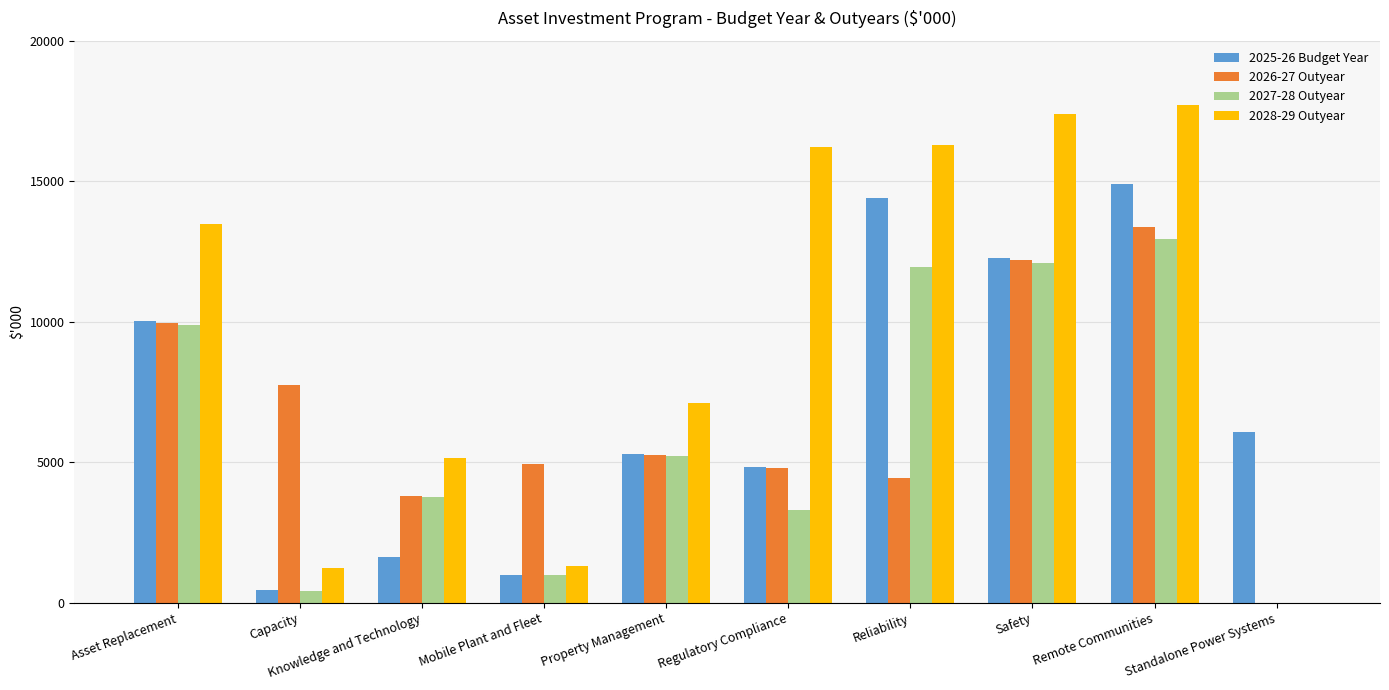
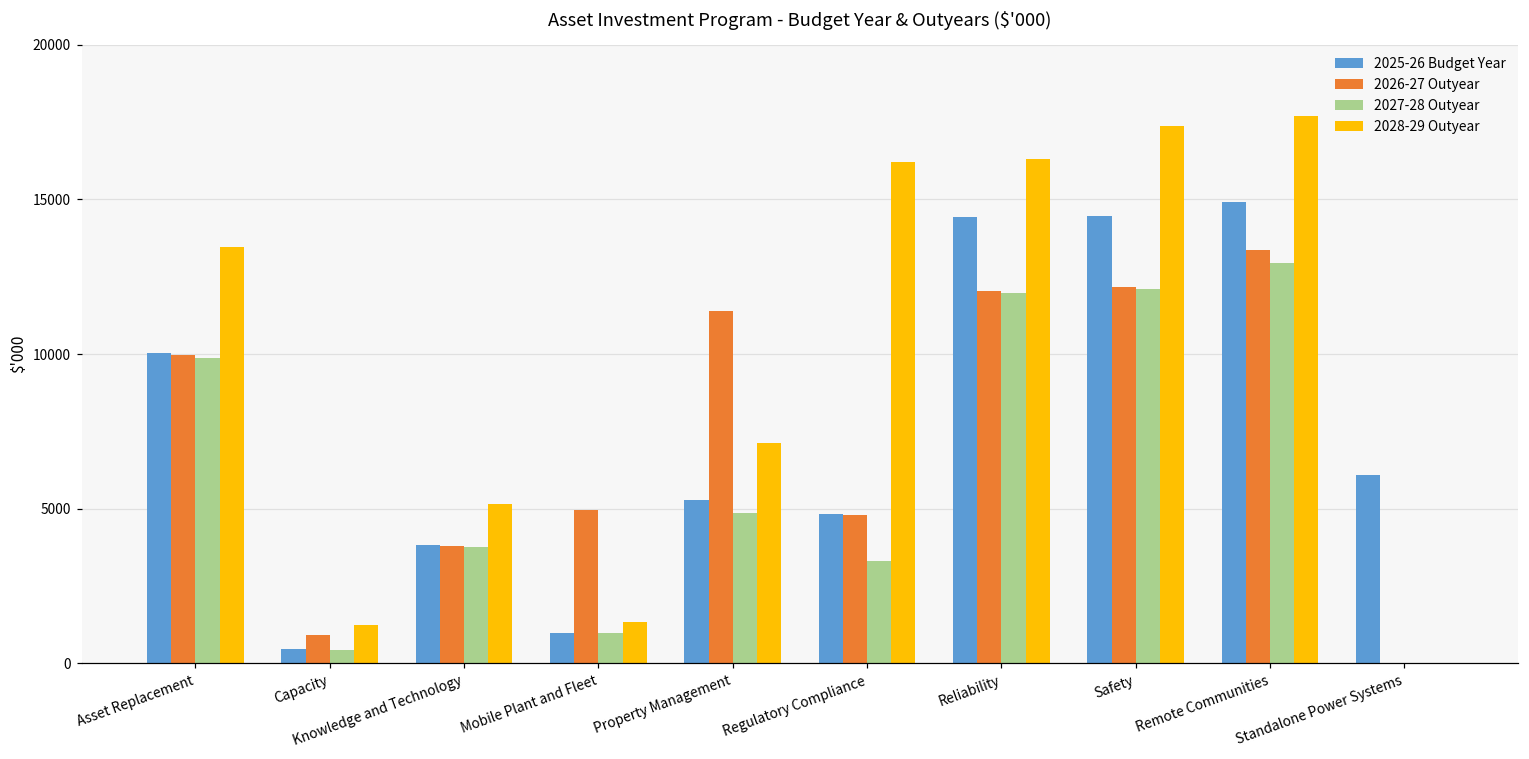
  {
    "2025-26 Budget Year": {
      "Asset Replacement": 10000,
      "Capacity": 400,
-     "Knowledge and Technology": 1600,
+     "Knowledge and Technology": 3800,
      "Mobile Plant and Fleet": 1000,
      "Property Management": 5300,
      "Regulatory Compliance": 4800,
      "Reliability": 14400,
-     "Safety": 12300,
+     "Safety": 14500,
      "Remote Communities": 14900,
      "Standalone Power Systems": 6100
    },
    "2026-27 Outyear": {
      "Asset Replacement": 10000,
-     "Capacity": 7800,
+     "Capacity": 900,
      "Knowledge and Technology": 3800,
      "Mobile Plant and Fleet": 4900,
-     "Property Management": 5300,
+     "Property Management": 11400,
      "Regulatory Compliance": 4800,
-     "Reliability": 4400,
+     "Reliability": 12100,
      "Safety": 12200,
      "Remote Communities": 13400,
      "Standalone Power Systems": 0
    },
    "2027-28 Outyear": {
      "Asset Replacement": 9900,
      "Capacity": 400,
      "Knowledge and Technology": 3800,
      "Mobile Plant and Fleet": 1000,
-     "Property Management": 5200,
+     "Property Management": 4900,
      "Regulatory Compliance": 3300,
      "Reliability": 12000,
      "Safety": 12100,
      "Remote Communities": 12900,
      "Standalone Power Systems": 0
    },
    "2028-29 Outyear": {
      "Asset Replacement": 13500,
      "Capacity": 1200,
      "Knowledge and Technology": 5100,
      "Mobile Plant and Fleet": 1300,
      "Property Management": 7100,
      "Regulatory Compliance": 16200,
      "Reliability": 16300,
      "Safety": 17400,
      "Remote Communities": 17700,
      "Standalone Power Systems": 0
    }
  }
